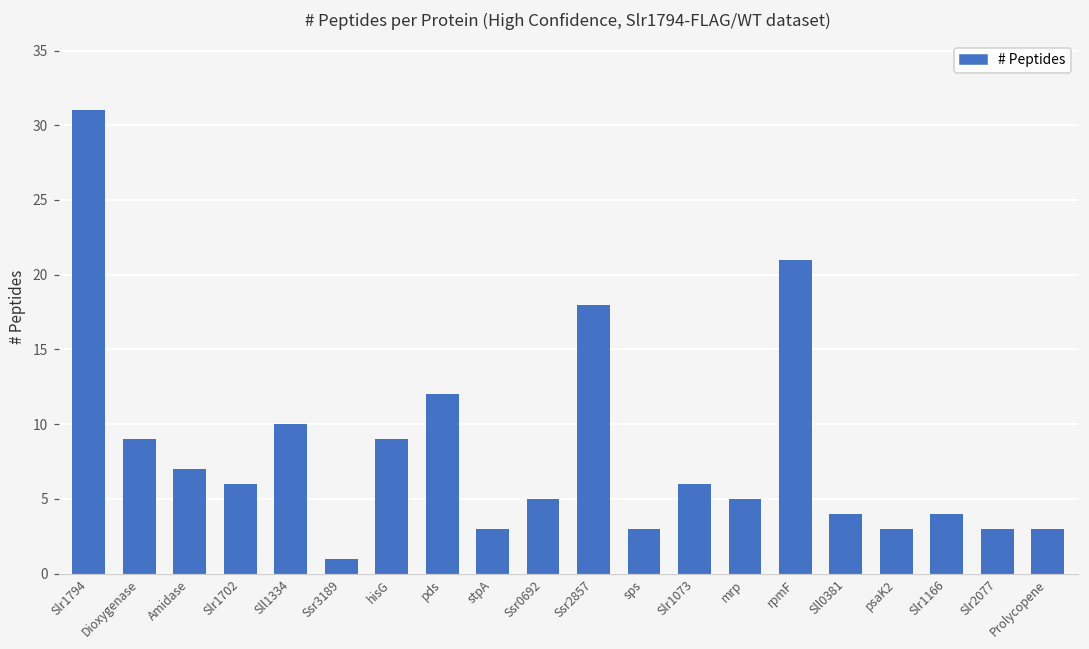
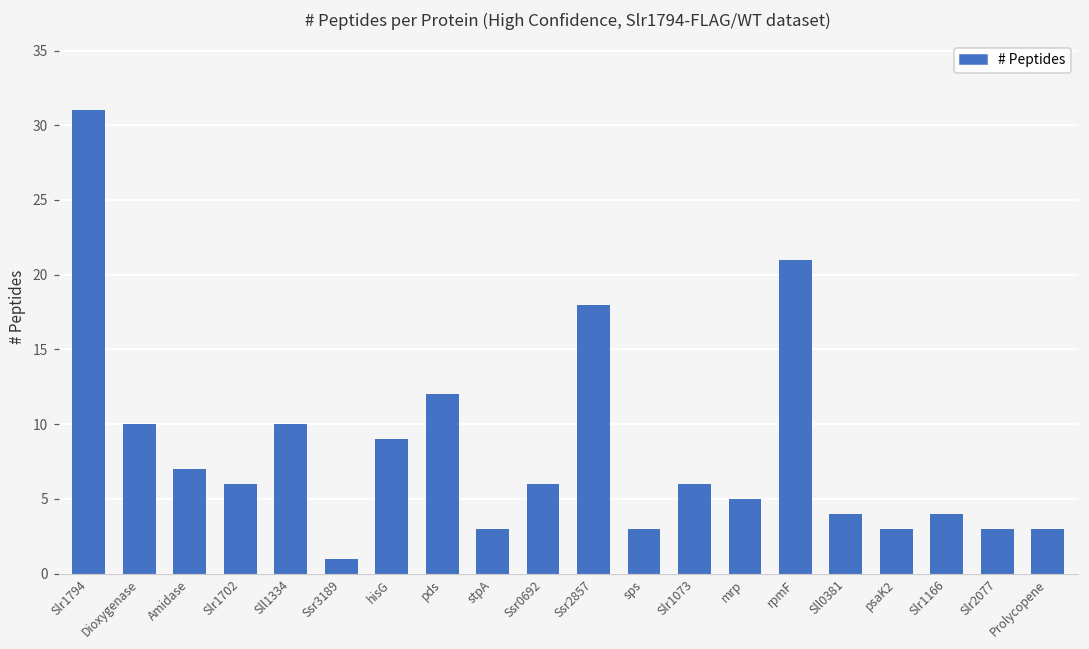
  {
    "Slr1794": 31,
-   "Dioxygenase": 9,
+   "Dioxygenase": 10,
    "Amidase": 7,
    "Slr1702": 6,
    "Sll1334": 10,
    "Ssr3189": 1,
    "hisG": 9,
    "pds": 12,
    "stpA": 3,
-   "Ssr0692": 5,
+   "Ssr0692": 6,
    "Ssr2857": 18,
    "sps": 3,
    "Slr1073": 6,
    "mrp": 5,
    "rpmF": 21,
    "Sll0381": 4,
    "psaK2": 3,
    "Slr1166": 4,
    "Slr2077": 3,
    "Prolycopene": 3
  }
